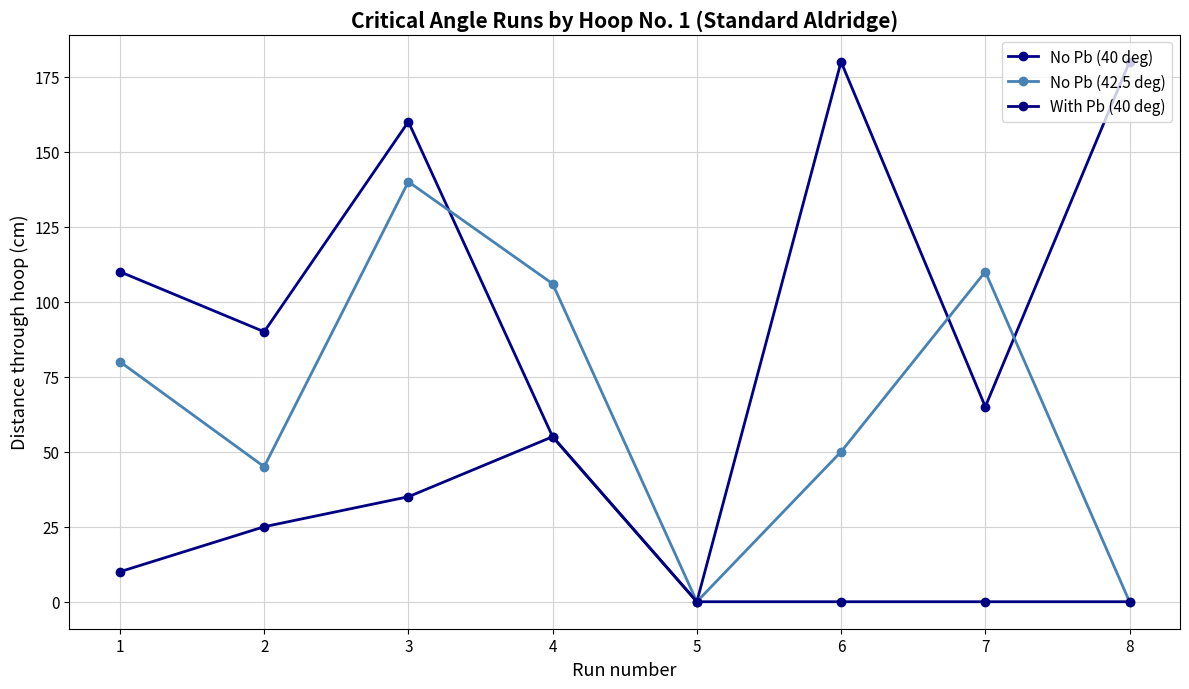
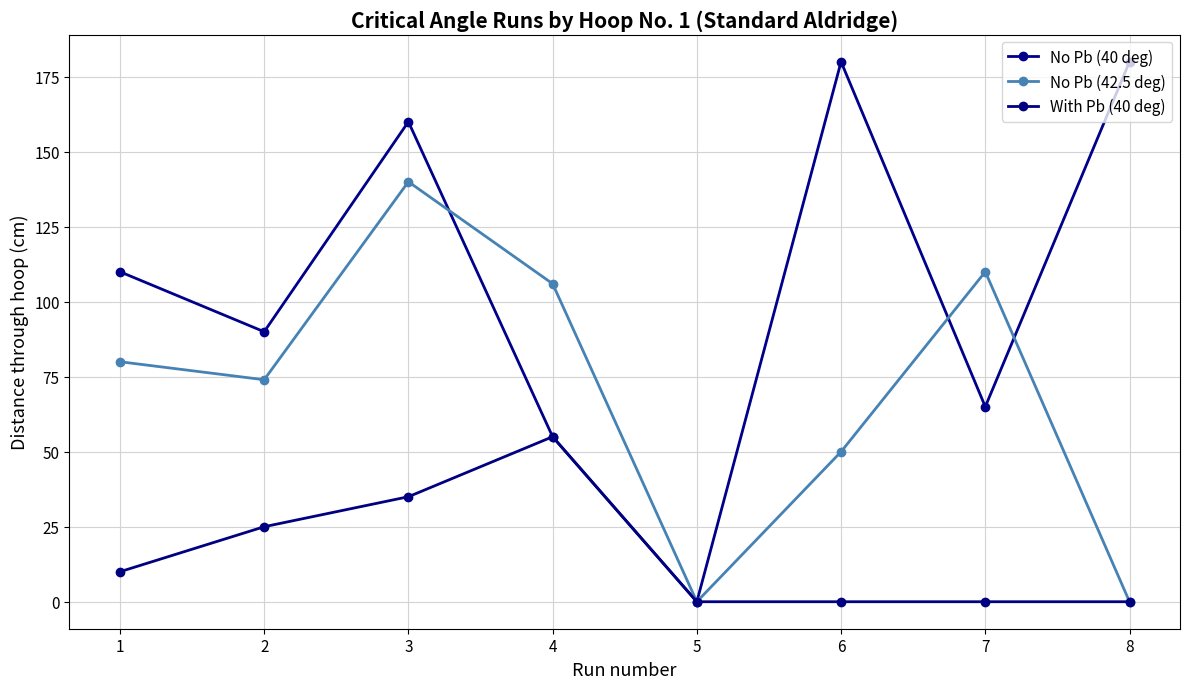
  {
    "No Pb (42.5 deg)": {
      "1": 80,
-     "2": 45,
+     "2": 74,
      "3": 140,
      "4": 106,
      "6": 50,
      "7": 110
    }
  }
